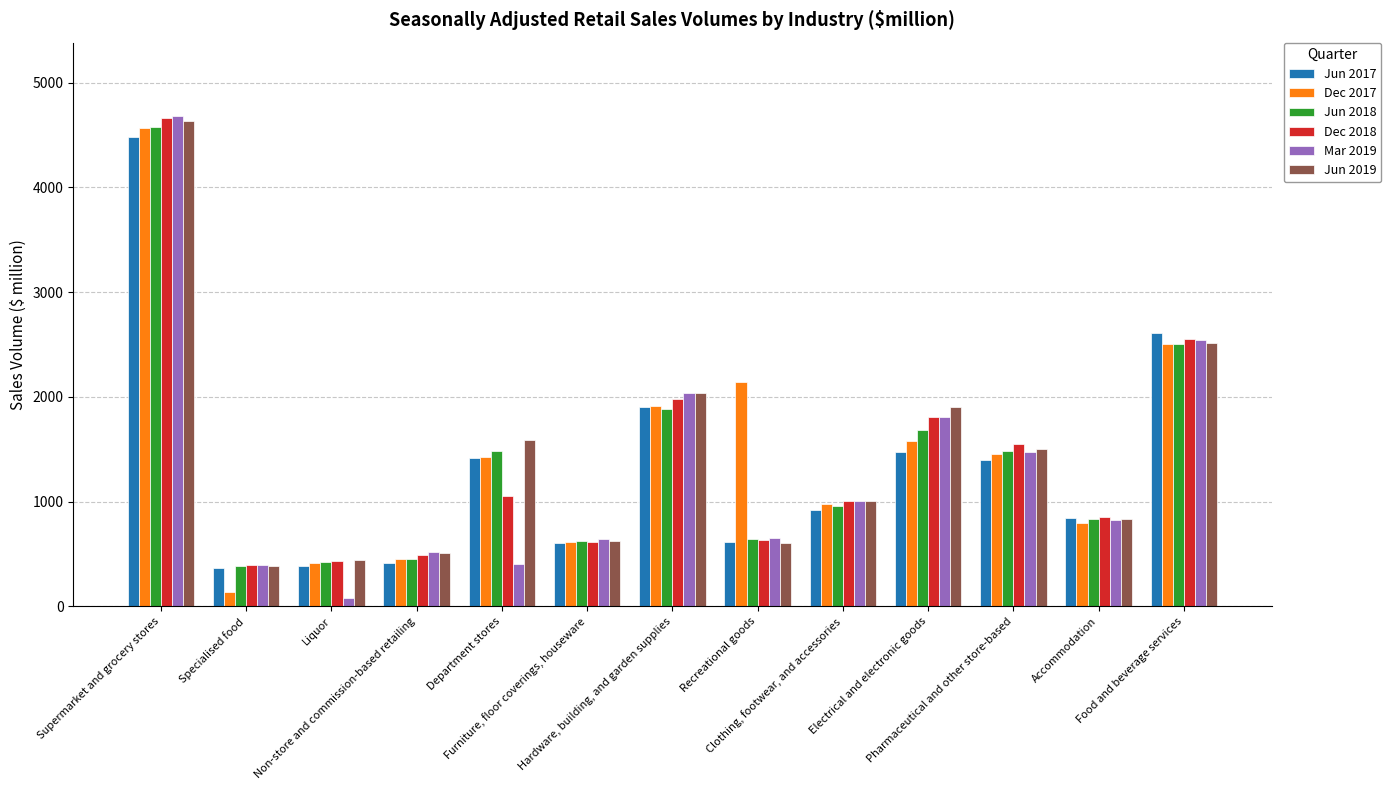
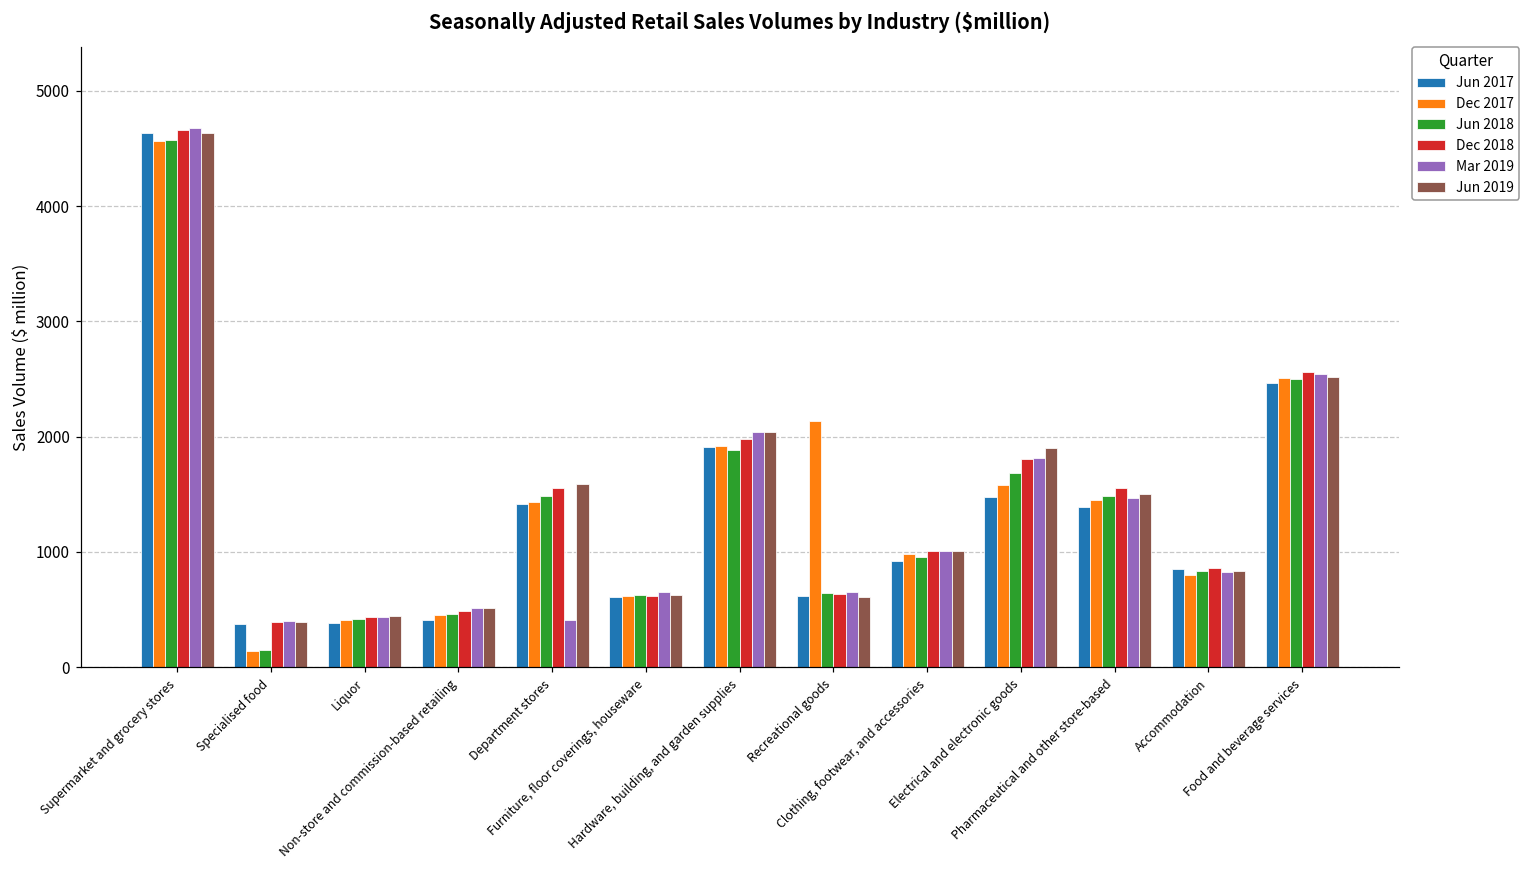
  {
    "Jun 2017": {
-     "Supermarket and grocery stores": 4490,
+     "Supermarket and grocery stores": 4640,
      "Specialised food": 370,
      "Liquor": 390,
      "Non-store and commission-based retailing": 410,
      "Department stores": 1420,
      "Furniture, floor coverings, houseware": 610,
      "Hardware, building, and garden supplies": 1910,
      "Recreational goods": 620,
      "Clothing, footwear, and accessories": 920,
      "Electrical and electronic goods": 1470,
      "Pharmaceutical and other store-based": 1390,
      "Accommodation": 850,
-     "Food and beverage services": 2610
+     "Food and beverage services": 2470
    },
    "Dec 2017": {
      "Supermarket and grocery stores": 4570,
      "Specialised food": 140,
      "Liquor": 410,
      "Non-store and commission-based retailing": 450,
      "Department stores": 1430,
      "Furniture, floor coverings, houseware": 620,
      "Hardware, building, and garden supplies": 1920,
      "Recreational goods": 2140,
      "Clothing, footwear, and accessories": 980,
      "Electrical and electronic goods": 1580,
      "Pharmaceutical and other store-based": 1450,
      "Accommodation": 800,
      "Food and beverage services": 2510
    },
    "Jun 2018": {
      "Supermarket and grocery stores": 4580,
-     "Specialised food": 390,
+     "Specialised food": 150,
      "Liquor": 420,
      "Non-store and commission-based retailing": 460,
      "Department stores": 1480,
      "Furniture, floor coverings, houseware": 620,
      "Hardware, building, and garden supplies": 1880,
      "Recreational goods": 640,
      "Clothing, footwear, and accessories": 960,
      "Electrical and electronic goods": 1690,
      "Pharmaceutical and other store-based": 1490,
      "Accommodation": 830,
      "Food and beverage services": 2500
    },
    "Dec 2018": {
      "Supermarket and grocery stores": 4660,
      "Specialised food": 390,
      "Liquor": 430,
      "Non-store and commission-based retailing": 490,
-     "Department stores": 1050,
+     "Department stores": 1550,
      "Furniture, floor coverings, houseware": 620,
      "Hardware, building, and garden supplies": 1980,
      "Recreational goods": 640,
      "Clothing, footwear, and accessories": 1010,
      "Electrical and electronic goods": 1810,
      "Pharmaceutical and other store-based": 1550,
      "Accommodation": 860,
      "Food and beverage services": 2560
    },
    "Mar 2019": {
      "Supermarket and grocery stores": 4680,
      "Specialised food": 400,
-     "Liquor": 80,
+     "Liquor": 440,
      "Non-store and commission-based retailing": 520,
      "Department stores": 410,
      "Furniture, floor coverings, houseware": 650,
      "Hardware, building, and garden supplies": 2040,
      "Recreational goods": 660,
      "Clothing, footwear, and accessories": 1010,
      "Electrical and electronic goods": 1810,
      "Pharmaceutical and other store-based": 1470,
      "Accommodation": 820,
      "Food and beverage services": 2540
    },
    "Jun 2019": {
      "Supermarket and grocery stores": 4640,
      "Specialised food": 390,
      "Liquor": 440,
      "Non-store and commission-based retailing": 510,
      "Department stores": 1590,
      "Furniture, floor coverings, houseware": 630,
      "Hardware, building, and garden supplies": 2040,
      "Recreational goods": 610,
      "Clothing, footwear, and accessories": 1010,
      "Electrical and electronic goods": 1900,
      "Pharmaceutical and other store-based": 1500,
      "Accommodation": 830,
      "Food and beverage services": 2510
    }
  }
